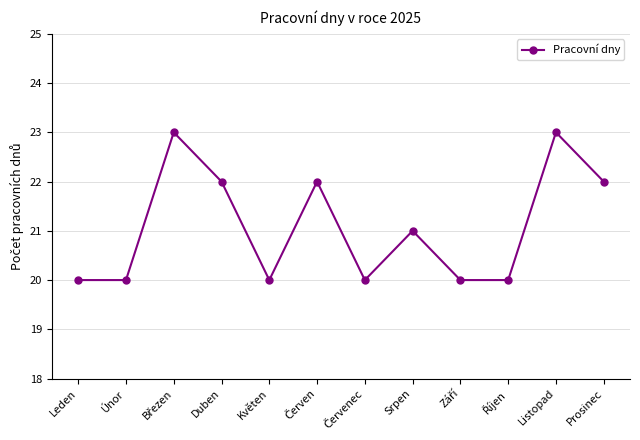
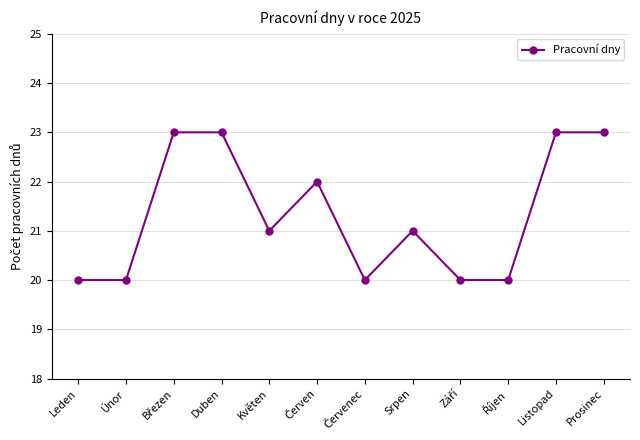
  {
    "Leden": 20,
    "Únor": 20,
    "Březen": 23,
-   "Duben": 22,
-   "Květen": 20,
+   "Duben": 23,
+   "Květen": 21,
    "Červen": 22,
    "Červenec": 20,
    "Srpen": 21,
    "Září": 20,
    "Říjen": 20,
    "Listopad": 23,
-   "Prosinec": 22
+   "Prosinec": 23
  }
